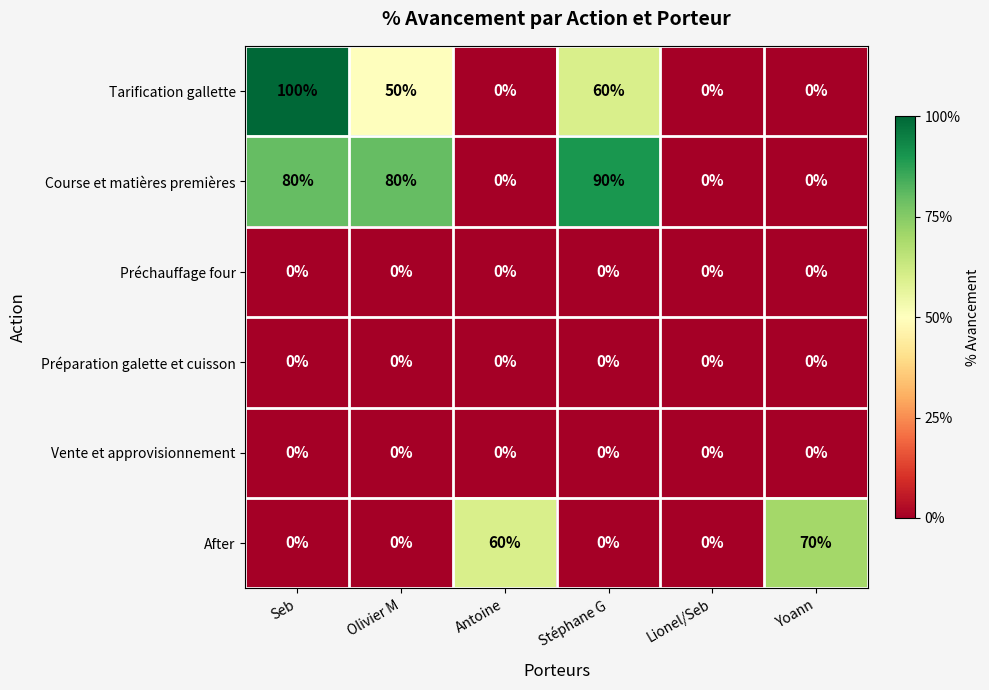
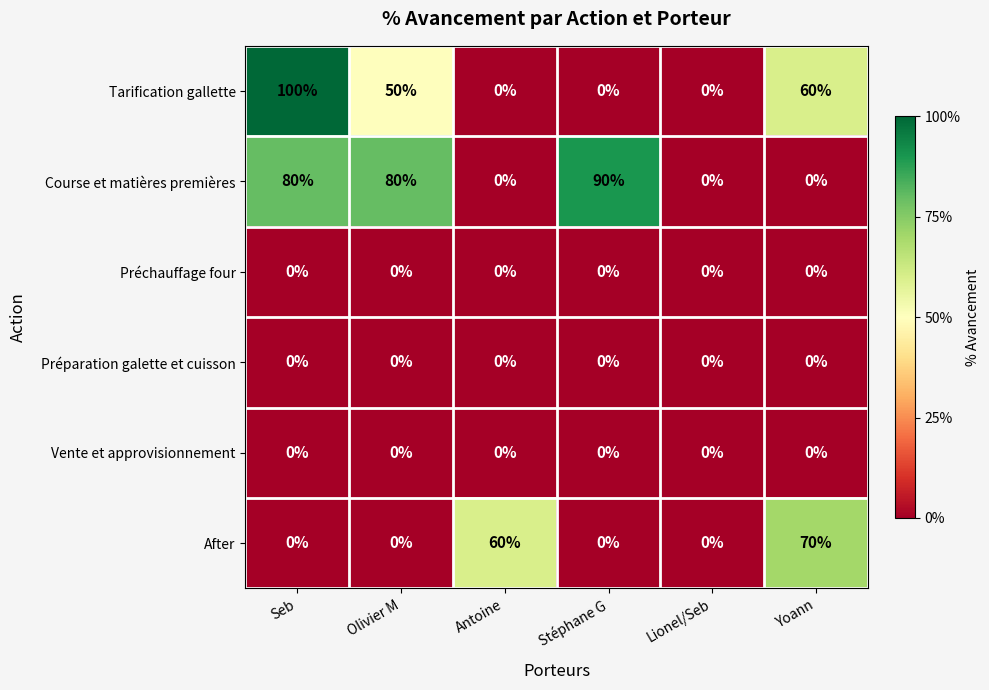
  {
    "Tarification gallette": {
      "Seb": "100%",
      "Olivier M": "50%",
      "Antoine": "0%",
-     "Stéphane G": "60%",
+     "Stéphane G": "0%",
      "Lionel/Seb": "0%",
-     "Yoann": "0%"
+     "Yoann": "60%"
    },
    "Course et matières premières": {
      "Seb": "80%",
      "Olivier M": "80%",
      "Antoine": "0%",
      "Stéphane G": "90%",
      "Lionel/Seb": "0%",
      "Yoann": "0%"
    },
    "Préchauffage four": {
      "Seb": "0%",
      "Olivier M": "0%",
      "Antoine": "0%",
      "Stéphane G": "0%",
      "Lionel/Seb": "0%",
      "Yoann": "0%"
    },
    "Préparation galette et cuisson": {
      "Seb": "0%",
      "Olivier M": "0%",
      "Antoine": "0%",
      "Stéphane G": "0%",
      "Lionel/Seb": "0%",
      "Yoann": "0%"
    },
    "Vente et approvisionnement": {
      "Seb": "0%",
      "Olivier M": "0%",
      "Antoine": "0%",
      "Stéphane G": "0%",
      "Lionel/Seb": "0%",
      "Yoann": "0%"
    },
    "After": {
      "Seb": "0%",
      "Olivier M": "0%",
      "Antoine": "60%",
      "Stéphane G": "0%",
      "Lionel/Seb": "0%",
      "Yoann": "70%"
    }
  }
